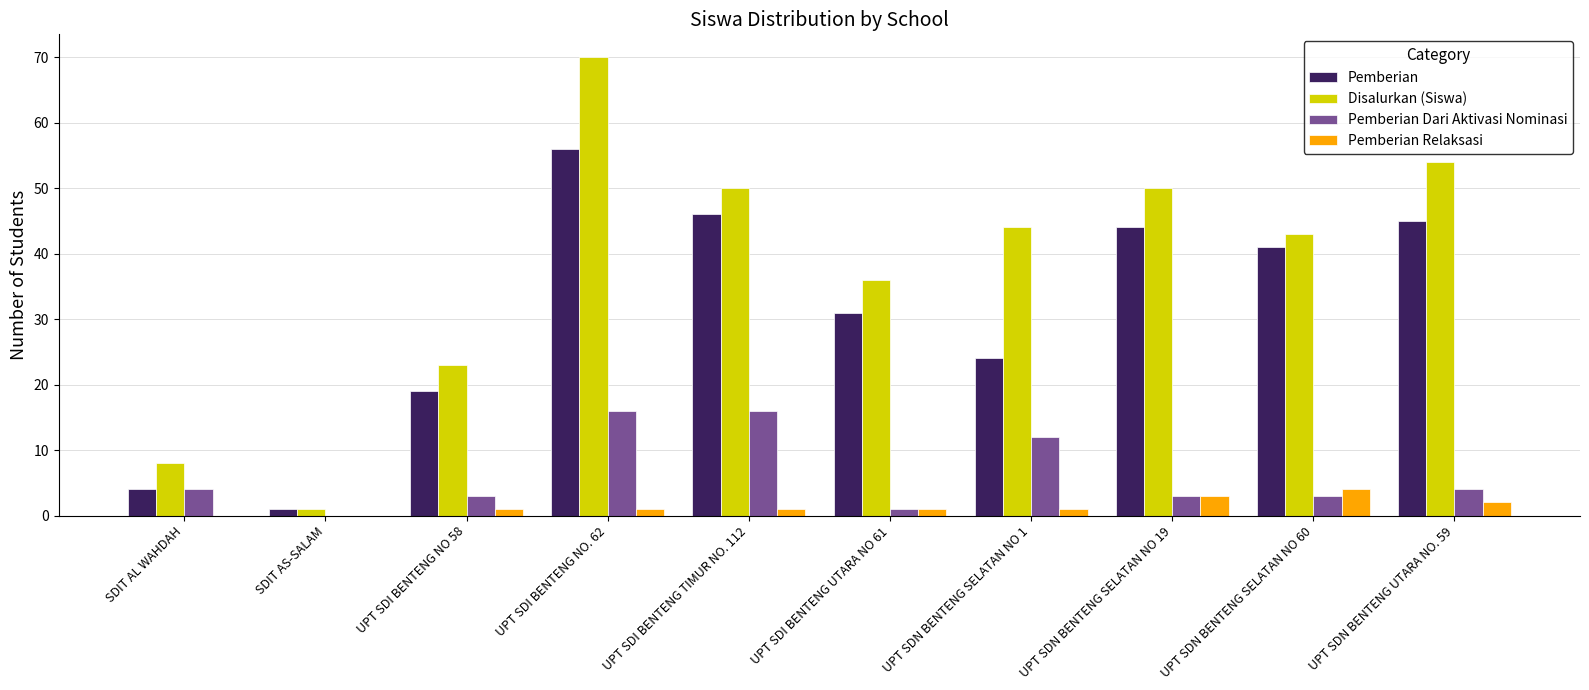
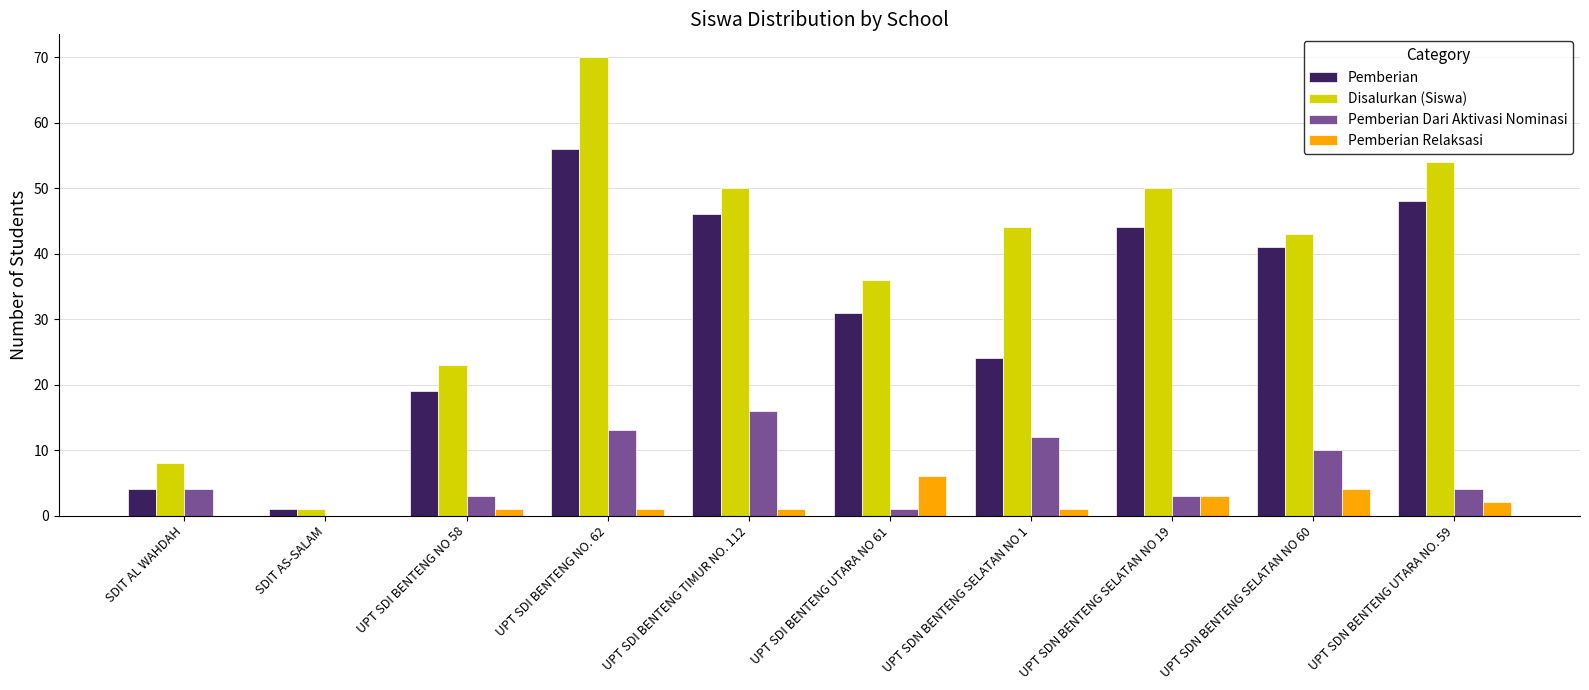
  {
    "Pemberian": {
      "SDIT AL WAHDAH": 4,
      "SDIT AS-SALAM": 1,
      "UPT SDI BENTENG NO 58": 19,
      "UPT SDI BENTENG NO. 62": 56,
      "UPT SDI BENTENG TIMUR NO. 112": 46,
      "UPT SDI BENTENG UTARA NO 61": 31,
      "UPT SDN BENTENG SELATAN NO 1": 24,
      "UPT SDN BENTENG SELATAN NO 19": 44,
      "UPT SDN BENTENG SELATAN NO 60": 41,
-     "UPT SDN BENTENG UTARA NO. 59": 45
+     "UPT SDN BENTENG UTARA NO. 59": 48
    },
    "Disalurkan (Siswa)": {
      "SDIT AL WAHDAH": 8,
      "SDIT AS-SALAM": 1,
      "UPT SDI BENTENG NO 58": 23,
      "UPT SDI BENTENG NO. 62": 70,
      "UPT SDI BENTENG TIMUR NO. 112": 50,
      "UPT SDI BENTENG UTARA NO 61": 36,
      "UPT SDN BENTENG SELATAN NO 1": 44,
      "UPT SDN BENTENG SELATAN NO 19": 50,
      "UPT SDN BENTENG SELATAN NO 60": 43,
      "UPT SDN BENTENG UTARA NO. 59": 54
    },
    "Pemberian Dari Aktivasi Nominasi": {
      "SDIT AL WAHDAH": 4,
      "SDIT AS-SALAM": 0,
      "UPT SDI BENTENG NO 58": 3,
-     "UPT SDI BENTENG NO. 62": 16,
+     "UPT SDI BENTENG NO. 62": 13,
      "UPT SDI BENTENG TIMUR NO. 112": 16,
      "UPT SDI BENTENG UTARA NO 61": 1,
      "UPT SDN BENTENG SELATAN NO 1": 12,
      "UPT SDN BENTENG SELATAN NO 19": 3,
-     "UPT SDN BENTENG SELATAN NO 60": 3,
+     "UPT SDN BENTENG SELATAN NO 60": 10,
      "UPT SDN BENTENG UTARA NO. 59": 4
    },
    "Pemberian Relaksasi": {
      "SDIT AL WAHDAH": 0,
      "SDIT AS-SALAM": 0,
      "UPT SDI BENTENG NO 58": 1,
      "UPT SDI BENTENG NO. 62": 1,
      "UPT SDI BENTENG TIMUR NO. 112": 1,
-     "UPT SDI BENTENG UTARA NO 61": 1,
+     "UPT SDI BENTENG UTARA NO 61": 6,
      "UPT SDN BENTENG SELATAN NO 1": 1,
      "UPT SDN BENTENG SELATAN NO 19": 3,
      "UPT SDN BENTENG SELATAN NO 60": 4,
      "UPT SDN BENTENG UTARA NO. 59": 2
    }
  }
